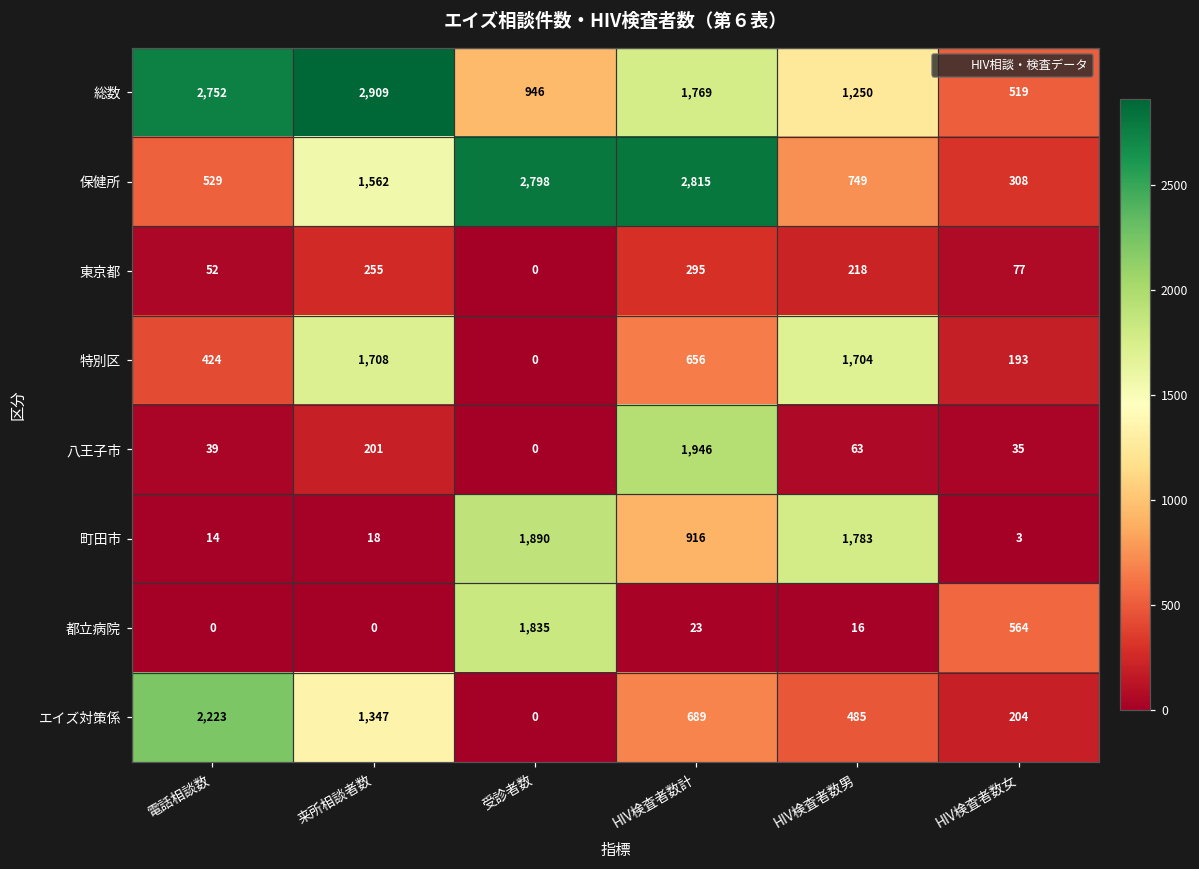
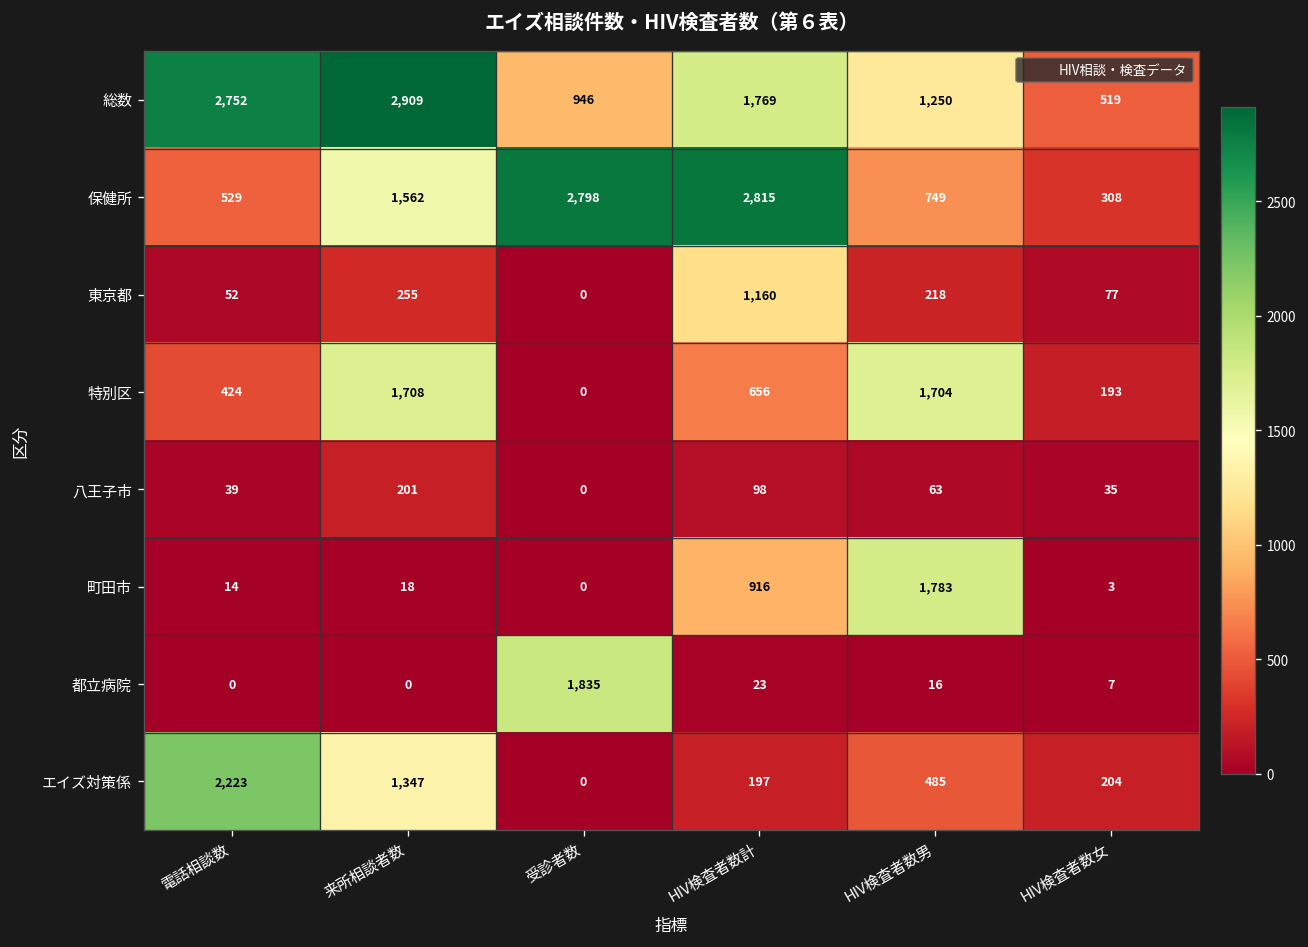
  {
    "総数": {
      "電話相談数": "2,752",
      "来所相談者数": "2,909",
      "受診者数": "946",
      "HIV検査者数計": "1,769",
      "HIV検査者数男": "1,250",
      "HIV検査者数女": "519"
    },
    "保健所": {
      "電話相談数": "529",
      "来所相談者数": "1,562",
      "受診者数": "2,798",
      "HIV検査者数計": "2,815",
      "HIV検査者数男": "749",
      "HIV検査者数女": "308"
    },
    "東京都": {
      "電話相談数": "52",
      "来所相談者数": "255",
      "受診者数": "0",
-     "HIV検査者数計": "295",
+     "HIV検査者数計": "1,160",
      "HIV検査者数男": "218",
      "HIV検査者数女": "77"
    },
    "特別区": {
      "電話相談数": "424",
      "来所相談者数": "1,708",
      "受診者数": "0",
      "HIV検査者数計": "656",
      "HIV検査者数男": "1,704",
      "HIV検査者数女": "193"
    },
    "八王子市": {
      "電話相談数": "39",
      "来所相談者数": "201",
      "受診者数": "0",
-     "HIV検査者数計": "1,946",
+     "HIV検査者数計": "98",
      "HIV検査者数男": "63",
      "HIV検査者数女": "35"
    },
    "町田市": {
      "電話相談数": "14",
      "来所相談者数": "18",
-     "受診者数": "1,890",
+     "受診者数": "0",
      "HIV検査者数計": "916",
      "HIV検査者数男": "1,783",
      "HIV検査者数女": "3"
    },
    "都立病院": {
      "電話相談数": "0",
      "来所相談者数": "0",
      "受診者数": "1,835",
      "HIV検査者数計": "23",
      "HIV検査者数男": "16",
-     "HIV検査者数女": "564"
+     "HIV検査者数女": "7"
    },
    "エイズ対策係": {
      "電話相談数": "2,223",
      "来所相談者数": "1,347",
      "受診者数": "0",
-     "HIV検査者数計": "689",
+     "HIV検査者数計": "197",
      "HIV検査者数男": "485",
      "HIV検査者数女": "204"
    }
  }
